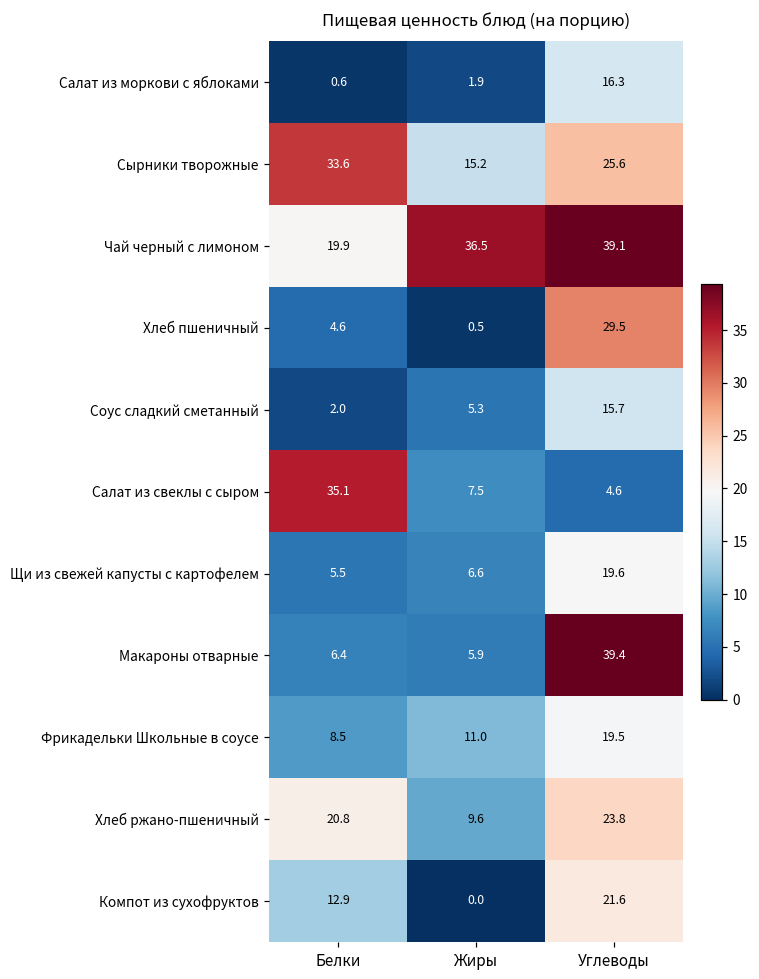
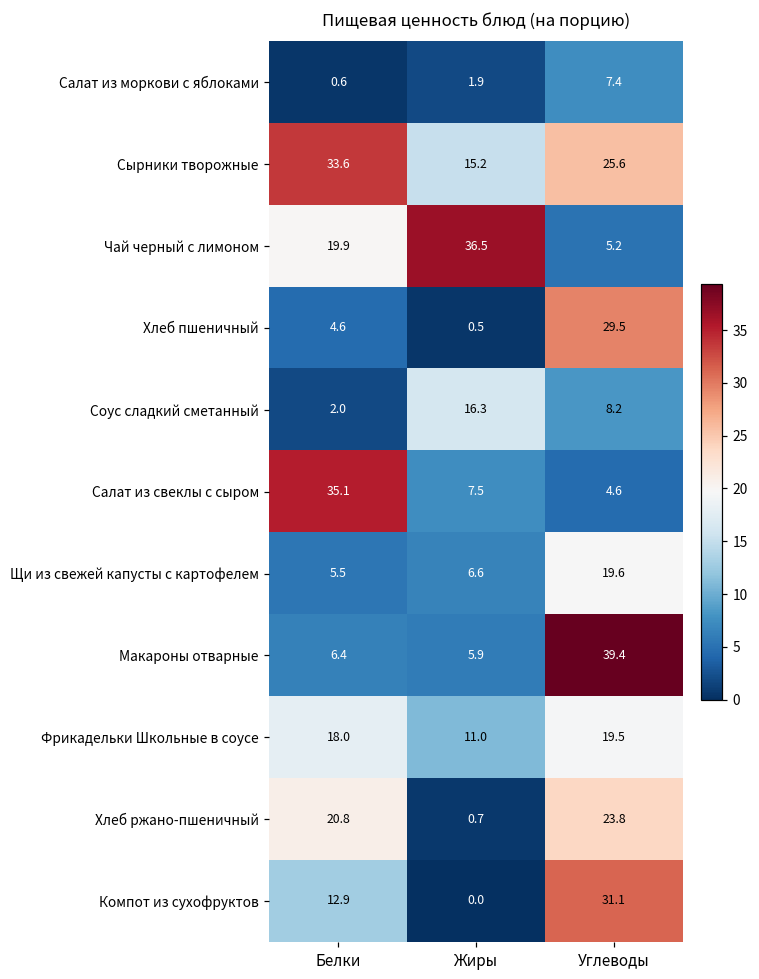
  {
    "Салат из моркови с яблоками": {
      "Белки": 0.6,
      "Жиры": 1.9,
-     "Углеводы": 16.3
+     "Углеводы": 7.4
    },
    "Сырники творожные": {
      "Белки": 33.6,
      "Жиры": 15.2,
      "Углеводы": 25.6
    },
    "Чай черный с лимоном": {
      "Белки": 19.9,
      "Жиры": 36.5,
-     "Углеводы": 39.1
+     "Углеводы": 5.2
    },
    "Хлеб пшеничный": {
      "Белки": 4.6,
      "Жиры": 0.5,
      "Углеводы": 29.5
    },
    "Соус сладкий сметанный": {
      "Белки": 2.0,
-     "Жиры": 5.3,
-     "Углеводы": 15.7
+     "Жиры": 16.3,
+     "Углеводы": 8.2
    },
    "Салат из свеклы с сыром": {
      "Белки": 35.1,
      "Жиры": 7.5,
      "Углеводы": 4.6
    },
    "Щи из свежей капусты с картофелем": {
      "Белки": 5.5,
      "Жиры": 6.6,
      "Углеводы": 19.6
    },
    "Макароны отварные": {
      "Белки": 6.4,
      "Жиры": 5.9,
      "Углеводы": 39.4
    },
    "Фрикадельки Школьные в соусе": {
-     "Белки": 8.5,
+     "Белки": 18.0,
      "Жиры": 11.0,
      "Углеводы": 19.5
    },
    "Хлеб ржано-пшеничный": {
      "Белки": 20.8,
-     "Жиры": 9.6,
+     "Жиры": 0.7,
      "Углеводы": 23.8
    },
    "Компот из сухофруктов": {
      "Белки": 12.9,
      "Жиры": 0.0,
-     "Углеводы": 21.6
+     "Углеводы": 31.1
    }
  }
